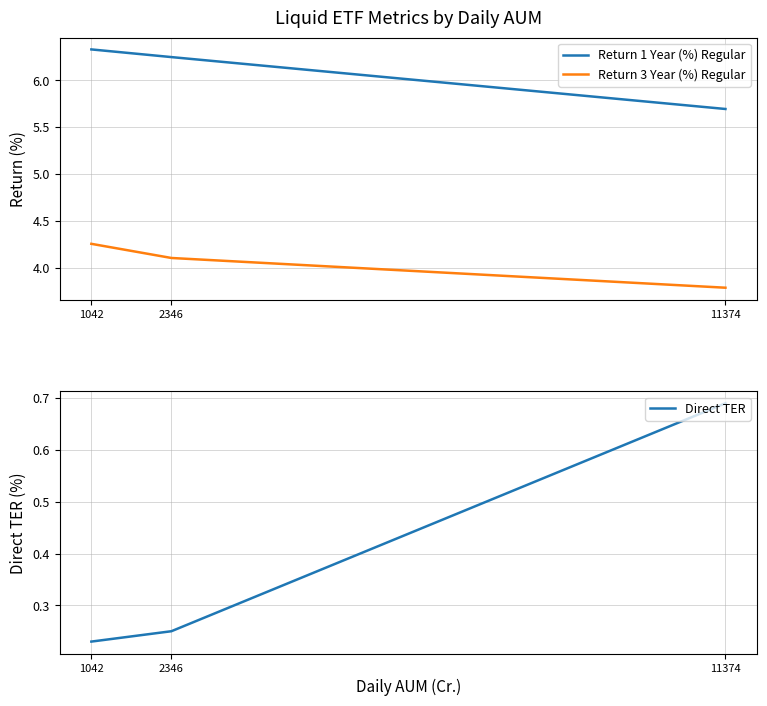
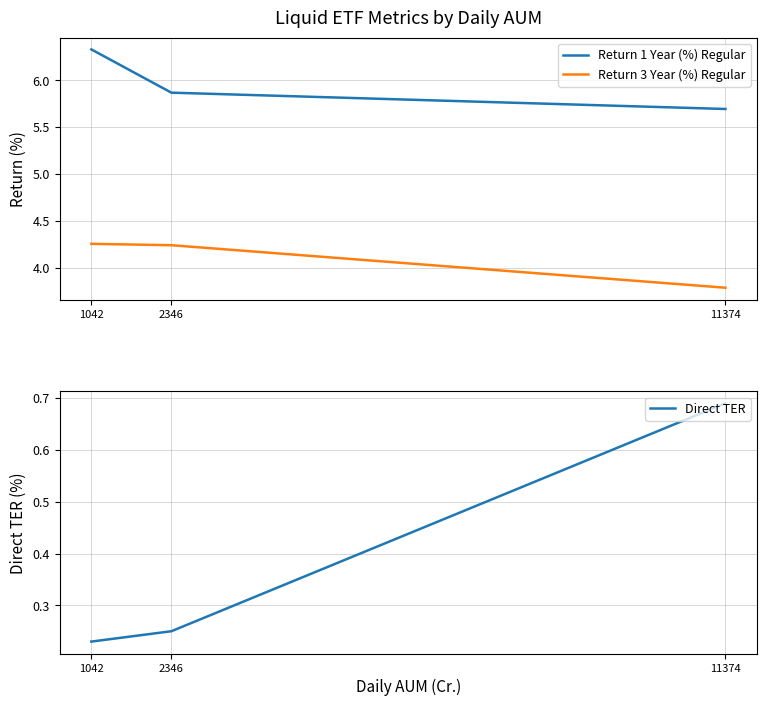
  {
    "Liquid ETF Metrics by Daily AUM": {
      "Return 1 Year (%) Regular": {
        "1042": 6.3,
-       "2346": 6.2,
+       "2346": 5.9,
        "11374": 5.7
      },
      "Return 3 Year (%) Regular": {
        "1042": 4.3,
-       "2346": 4.1,
+       "2346": 4.2,
        "11374": 3.8
      }
    }
  }
